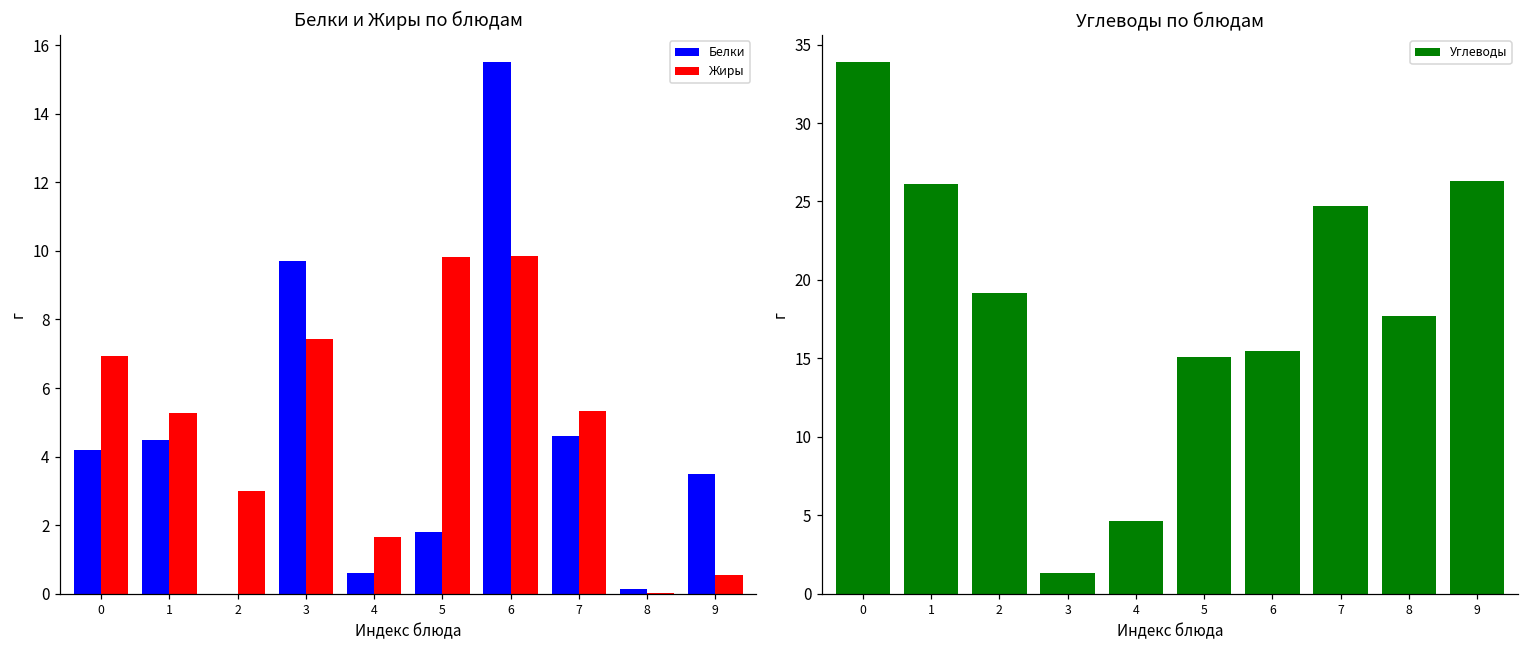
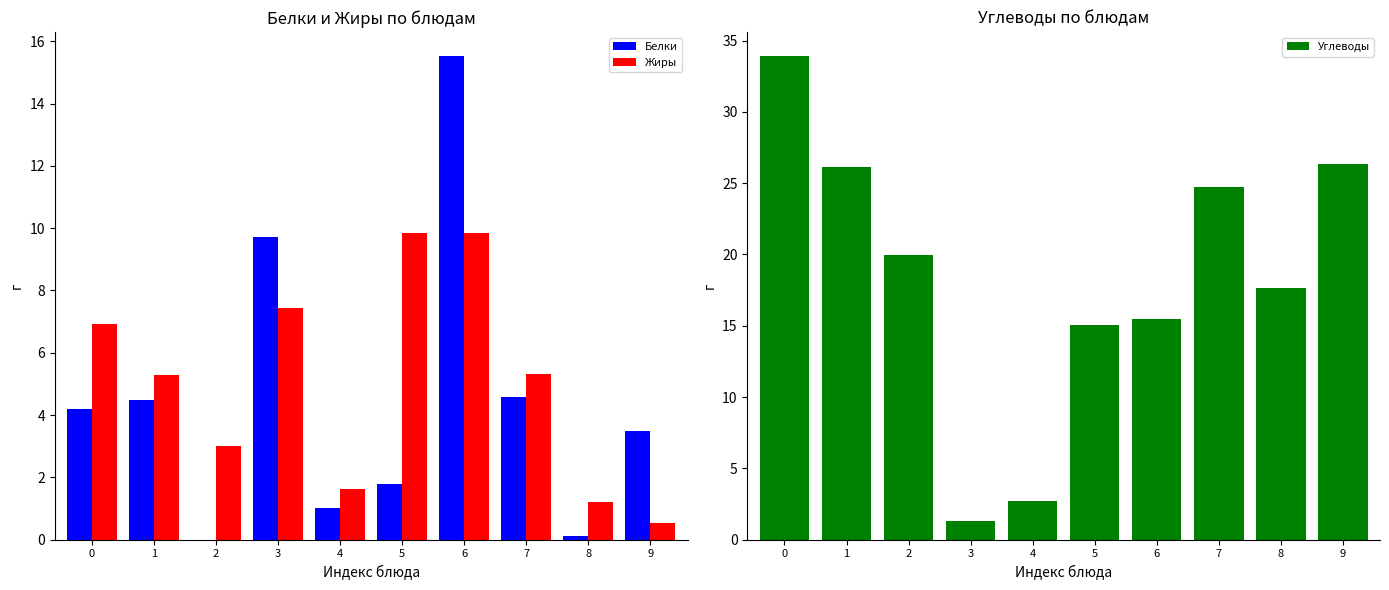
  {
    "Белки и Жиры по блюдам": {
      "Белки": {
        "0": 4.2,
        "1": 4.5,
        "2": 0.0,
        "3": 9.7,
-       "4": 0.6,
+       "4": 1.0,
        "5": 1.8,
        "6": 15.5,
        "7": 4.6,
        "8": 0.1,
        "9": 3.5
      },
      "Жиры": {
        "0": 6.9,
        "1": 5.3,
        "2": 3.0,
        "3": 7.4,
        "4": 1.6,
        "5": 9.8,
        "6": 9.9,
        "7": 5.3,
-       "8": 0.0,
+       "8": 1.2,
        "9": 0.5
      }
    },
    "Углеводы по блюдам": {
      "0": 33.9,
      "1": 26.1,
-     "2": 19.1,
+     "2": 20.0,
      "3": 1.3,
-     "4": 4.6,
+     "4": 2.7,
      "5": 15.1,
      "6": 15.5,
      "7": 24.7,
      "8": 17.7,
      "9": 26.3
    }
  }
